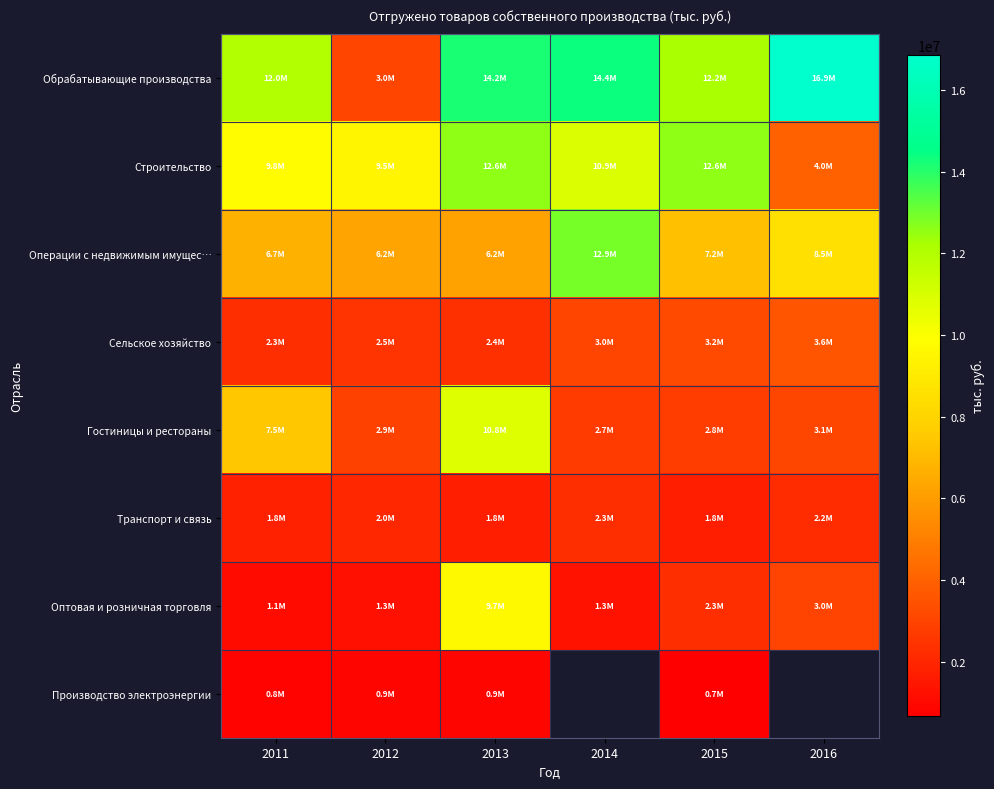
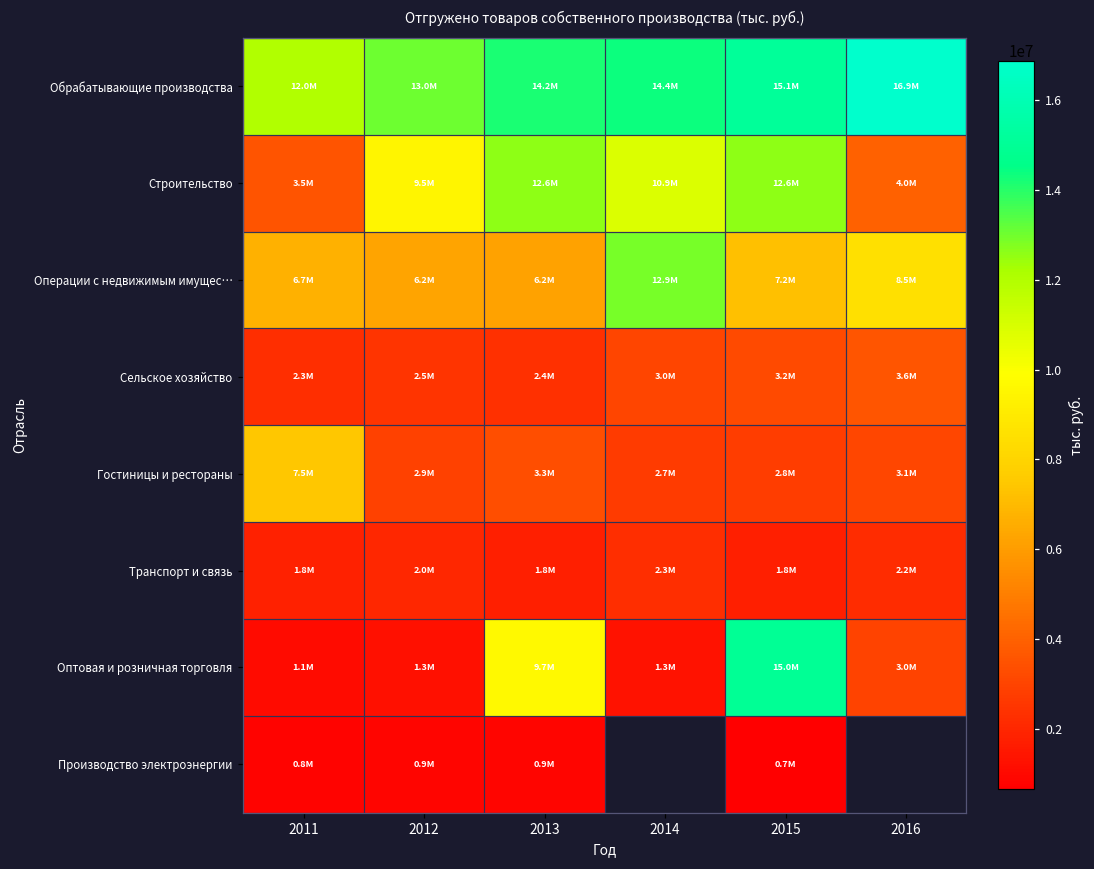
  {
    "Обрабатывающие производства": {
      "2011": "12.0M",
-     "2012": "3.0M",
+     "2012": "13.0M",
      "2013": "14.2M",
      "2014": "14.4M",
-     "2015": "12.2M",
+     "2015": "15.1M",
      "2016": "16.9M"
    },
    "Строительство": {
-     "2011": "9.8M",
+     "2011": "3.5M",
      "2012": "9.5M",
      "2013": "12.6M",
      "2014": "10.9M",
      "2015": "12.6M",
      "2016": "4.0M"
    },
    "Операции с недвижимым имущес…": {
      "2011": "6.7M",
      "2012": "6.2M",
      "2013": "6.2M",
      "2014": "12.9M",
      "2015": "7.2M",
      "2016": "8.5M"
    },
    "Сельское хозяйство": {
      "2011": "2.3M",
      "2012": "2.5M",
      "2013": "2.4M",
      "2014": "3.0M",
      "2015": "3.2M",
      "2016": "3.6M"
    },
    "Гостиницы и рестораны": {
      "2011": "7.5M",
      "2012": "2.9M",
-     "2013": "10.8M",
+     "2013": "3.3M",
      "2014": "2.7M",
      "2015": "2.8M",
      "2016": "3.1M"
    },
    "Транспорт и связь": {
      "2011": "1.8M",
      "2012": "2.0M",
      "2013": "1.8M",
      "2014": "2.3M",
      "2015": "1.8M",
      "2016": "2.2M"
    },
    "Оптовая и розничная торговля": {
      "2011": "1.1M",
      "2012": "1.3M",
      "2013": "9.7M",
      "2014": "1.3M",
-     "2015": "2.3M",
+     "2015": "15.0M",
      "2016": "3.0M"
    },
    "Производство электроэнергии": {
      "2011": "0.8M",
      "2012": "0.9M",
      "2013": "0.9M",
      "2015": "0.7M"
    }
  }
